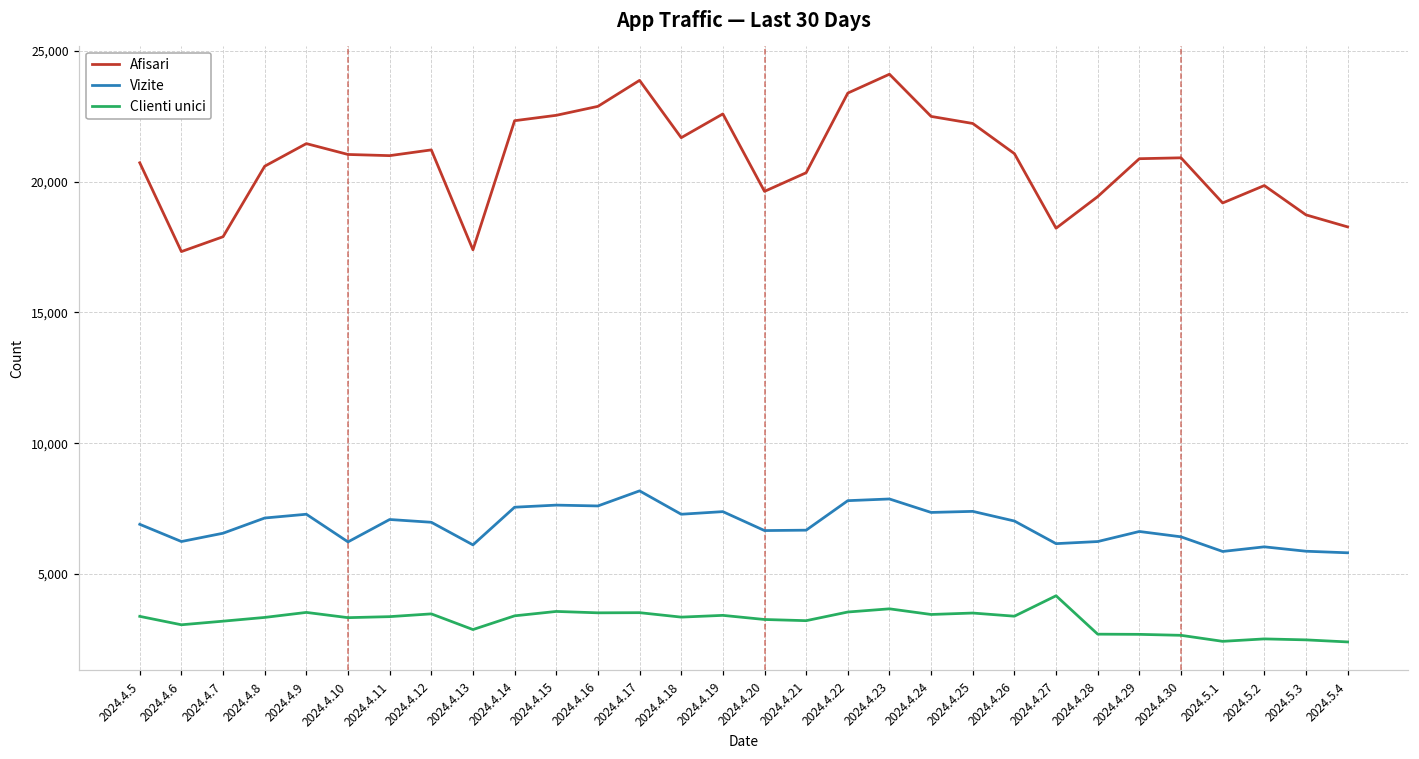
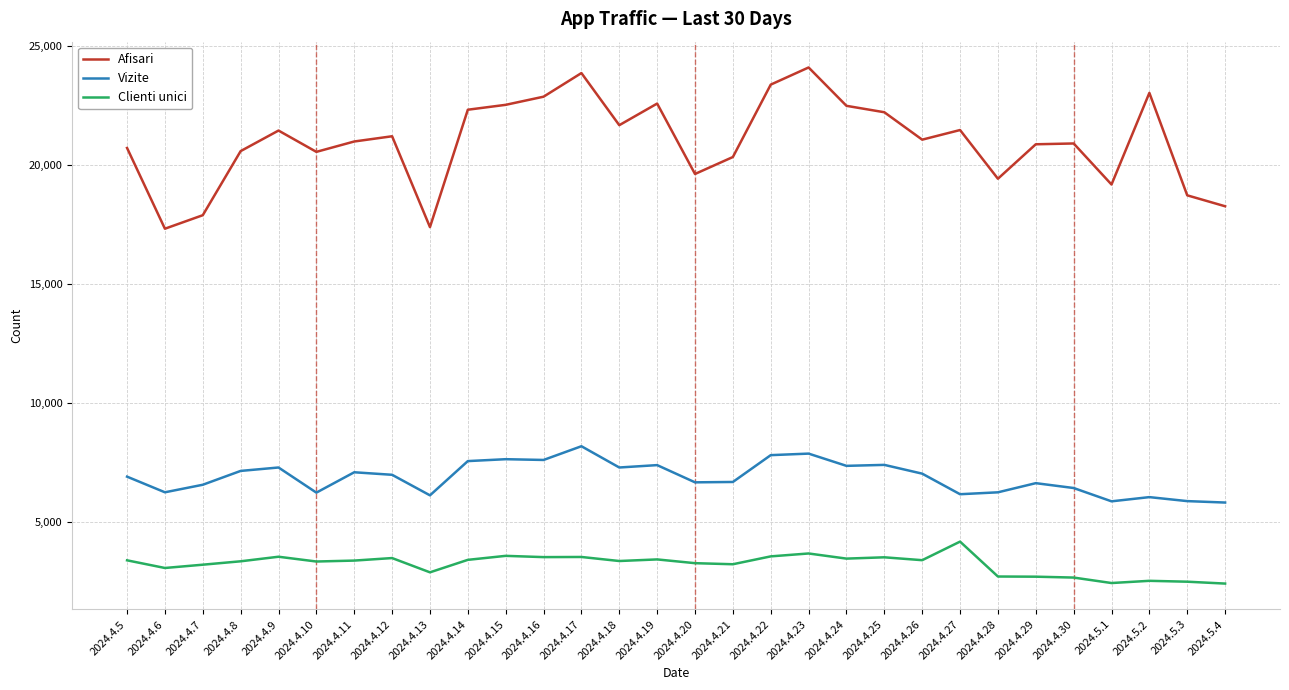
  {
    "Afisari": {
      "2024.4.5": "20,700",
      "2024.4.6": "17,300",
      "2024.4.7": "17,900",
      "2024.4.8": "20,600",
      "2024.4.9": "21,500",
-     "2024.4.10": "21,000",
+     "2024.4.10": "20,600",
      "2024.4.11": "21,000",
      "2024.4.12": "21,200",
      "2024.4.13": "17,400",
      "2024.4.14": "22,300",
      "2024.4.15": "22,500",
      "2024.4.16": "22,900",
      "2024.4.17": "23,900",
      "2024.4.18": "21,700",
      "2024.4.19": "22,600",
      "2024.4.20": "19,600",
      "2024.4.21": "20,300",
      "2024.4.22": "23,400",
      "2024.4.23": "24,100",
      "2024.4.24": "22,500",
      "2024.4.25": "22,200",
      "2024.4.26": "21,100",
-     "2024.4.27": "18,200",
+     "2024.4.27": "21,500",
      "2024.4.28": "19,400",
      "2024.4.29": "20,900",
      "2024.4.30": "20,900",
      "2024.5.1": "19,200",
-     "2024.5.2": "19,900",
+     "2024.5.2": "23,000",
      "2024.5.3": "18,700",
      "2024.5.4": "18,300"
    },
    "Vizite": {
      "2024.4.5": "6,900",
      "2024.4.6": "6,200",
      "2024.4.7": "6,600",
      "2024.4.8": "7,100",
      "2024.4.9": "7,300",
      "2024.4.10": "6,200",
      "2024.4.11": "7,100",
      "2024.4.12": "7,000",
      "2024.4.13": "6,100",
      "2024.4.14": "7,600",
      "2024.4.15": "7,600",
      "2024.4.16": "7,600",
      "2024.4.17": "8,200",
      "2024.4.18": "7,300",
      "2024.4.19": "7,400",
      "2024.4.20": "6,700",
      "2024.4.21": "6,700",
      "2024.4.22": "7,800",
      "2024.4.23": "7,900",
      "2024.4.24": "7,400",
      "2024.4.25": "7,400",
      "2024.4.26": "7,000",
      "2024.4.27": "6,200",
      "2024.4.28": "6,200",
      "2024.4.29": "6,600",
      "2024.4.30": "6,400",
      "2024.5.1": "5,900",
      "2024.5.2": "6,000",
      "2024.5.3": "5,900",
      "2024.5.4": "5,800"
    },
    "Clienti unici": {
      "2024.4.5": "3,400",
      "2024.4.6": "3,100",
      "2024.4.7": "3,200",
      "2024.4.8": "3,300",
      "2024.4.9": "3,500",
      "2024.4.10": "3,300",
      "2024.4.11": "3,400",
      "2024.4.12": "3,500",
      "2024.4.13": "2,900",
      "2024.4.14": "3,400",
      "2024.4.15": "3,600",
      "2024.4.16": "3,500",
      "2024.4.17": "3,500",
      "2024.4.18": "3,400",
      "2024.4.19": "3,400",
      "2024.4.20": "3,300",
      "2024.4.21": "3,200",
      "2024.4.22": "3,500",
      "2024.4.23": "3,700",
      "2024.4.24": "3,500",
      "2024.4.25": "3,500",
      "2024.4.26": "3,400",
      "2024.4.27": "4,200",
      "2024.4.28": "2,700",
      "2024.4.29": "2,700",
      "2024.4.30": "2,700",
      "2024.5.1": "2,400",
      "2024.5.2": "2,500",
      "2024.5.3": "2,500",
      "2024.5.4": "2,400"
    }
  }
